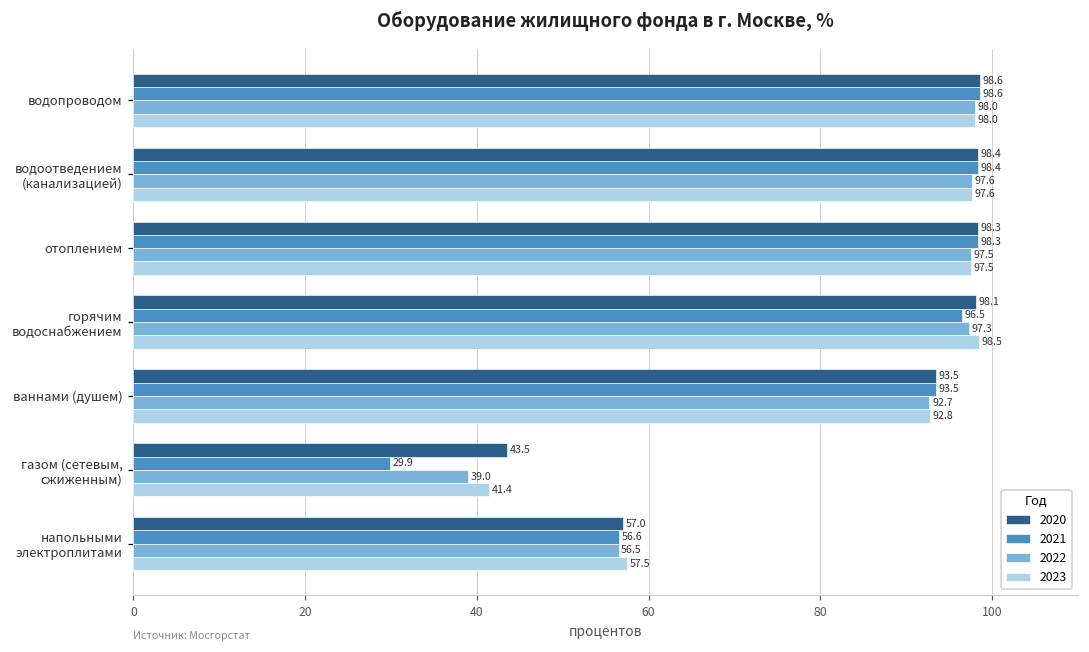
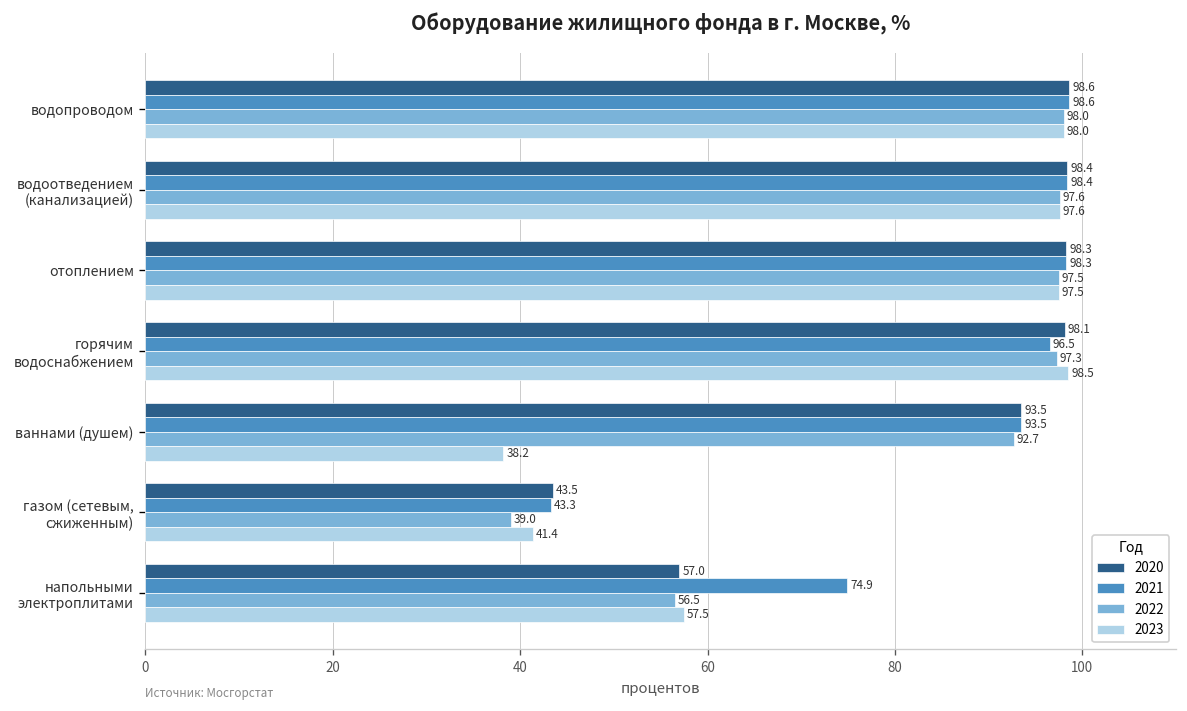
  {
    "2020": {
      "водопроводом": 98.6,
      "водоотведением (канализацией)": 98.4,
      "отоплением": 98.3,
      "горячим водоснабжением": 98.1,
      "ваннами (душем)": 93.5,
      "газом (сетевым, сжиженным)": 43.5,
      "напольными электроплитами": 57.0
    },
    "2021": {
      "водопроводом": 98.6,
      "водоотведением (канализацией)": 98.4,
      "отоплением": 98.3,
      "горячим водоснабжением": 96.5,
      "ваннами (душем)": 93.5,
-     "газом (сетевым, сжиженным)": 29.9,
-     "напольными электроплитами": 56.6
+     "газом (сетевым, сжиженным)": 43.3,
+     "напольными электроплитами": 74.9
    },
    "2022": {
      "водопроводом": 98.0,
      "водоотведением (канализацией)": 97.6,
      "отоплением": 97.5,
      "горячим водоснабжением": 97.3,
      "ваннами (душем)": 92.7,
      "газом (сетевым, сжиженным)": 39.0,
      "напольными электроплитами": 56.5
    },
    "2023": {
      "водопроводом": 98.0,
      "водоотведением (канализацией)": 97.6,
      "отоплением": 97.5,
      "горячим водоснабжением": 98.5,
-     "ваннами (душем)": 92.8,
+     "ваннами (душем)": 38.2,
      "газом (сетевым, сжиженным)": 41.4,
      "напольными электроплитами": 57.5
    }
  }
